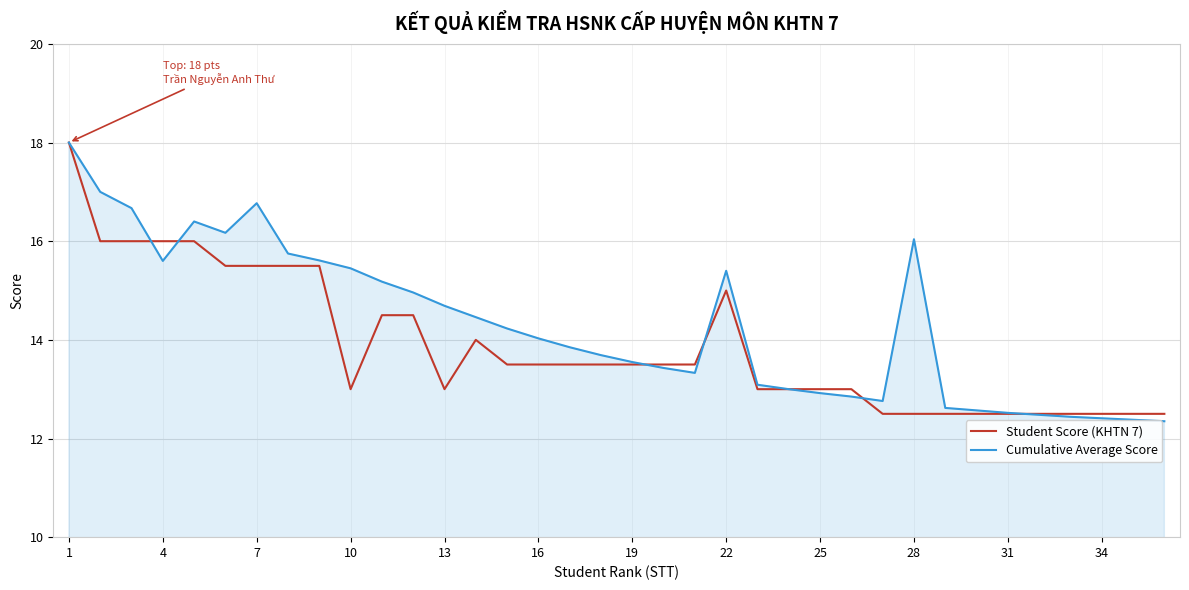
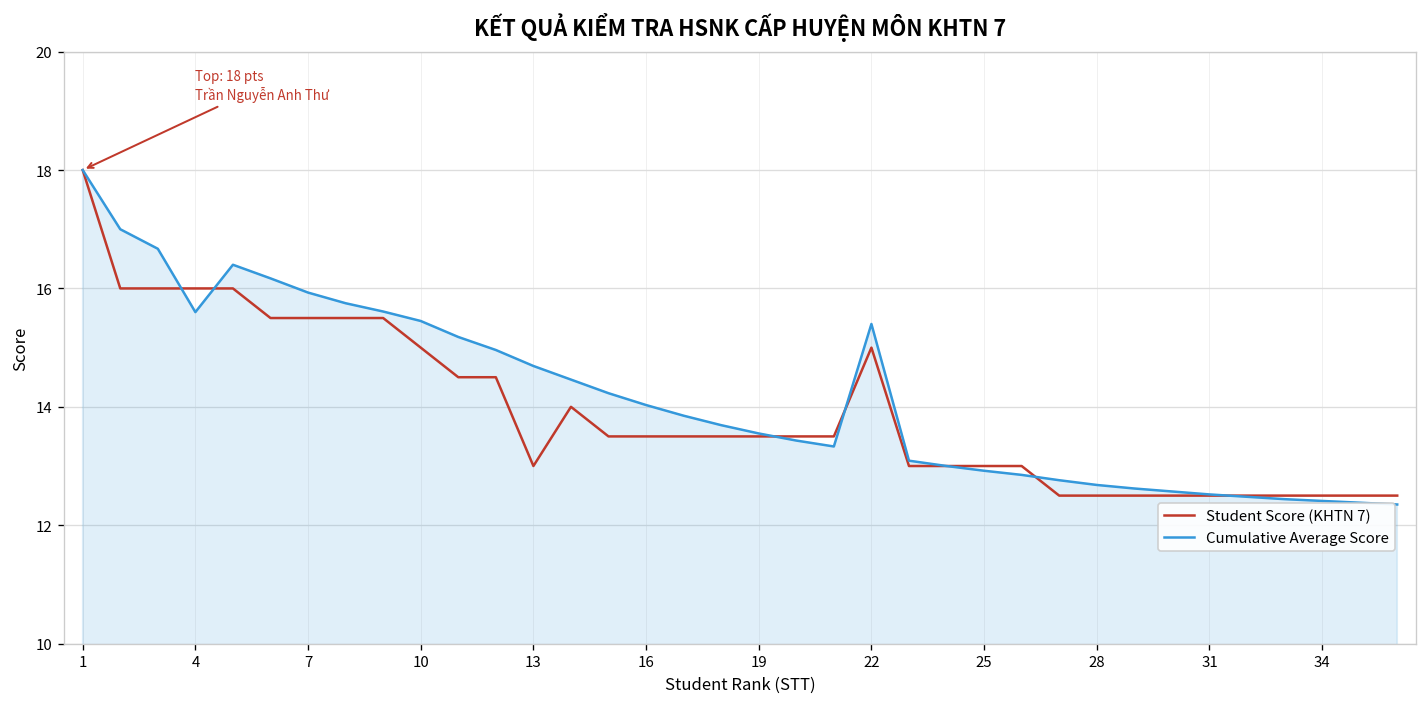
  {
    "Student Score (KHTN 7)": {
      "4": 16,
      "7": 15.5,
-     "10": 13,
+     "10": 15,
      "13": 13,
      "16": 13.5,
      "22": 15,
      "25": 13,
      "28": 12.5,
      "34": 12.5
    },
    "Cumulative Average Score": {
      "4": 15.6,
-     "7": 16.8,
+     "7": 15.9,
      "10": 15.5,
      "13": 14.7,
      "16": 14.0,
      "22": 15.4,
      "25": 12.9,
-     "28": 16.0,
+     "28": 12.7,
      "34": 12.4
    }
  }
